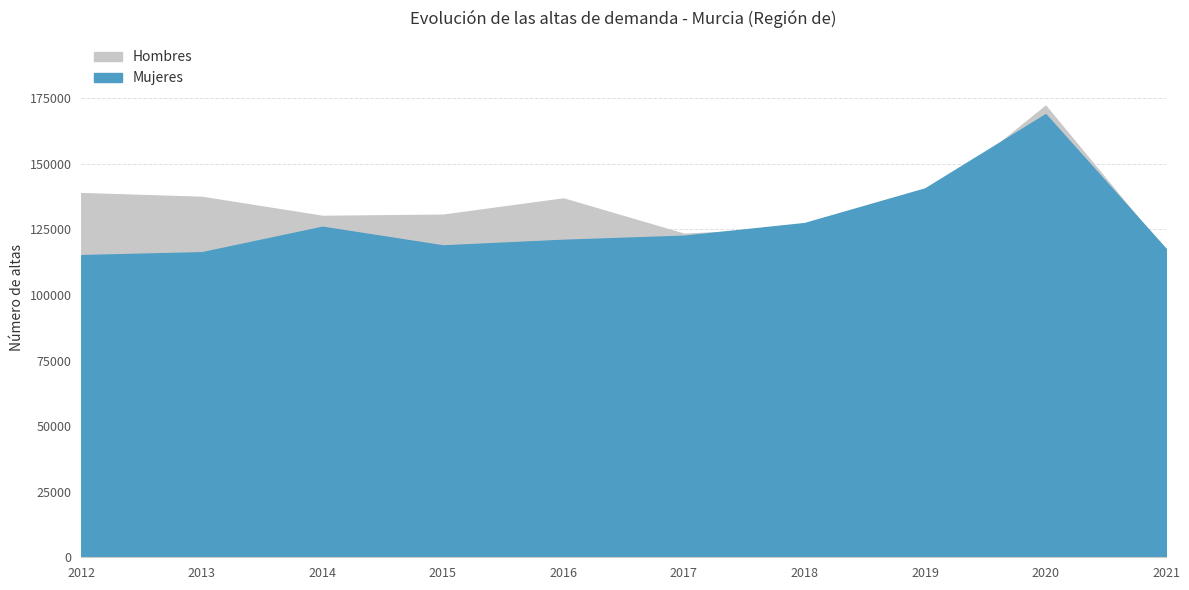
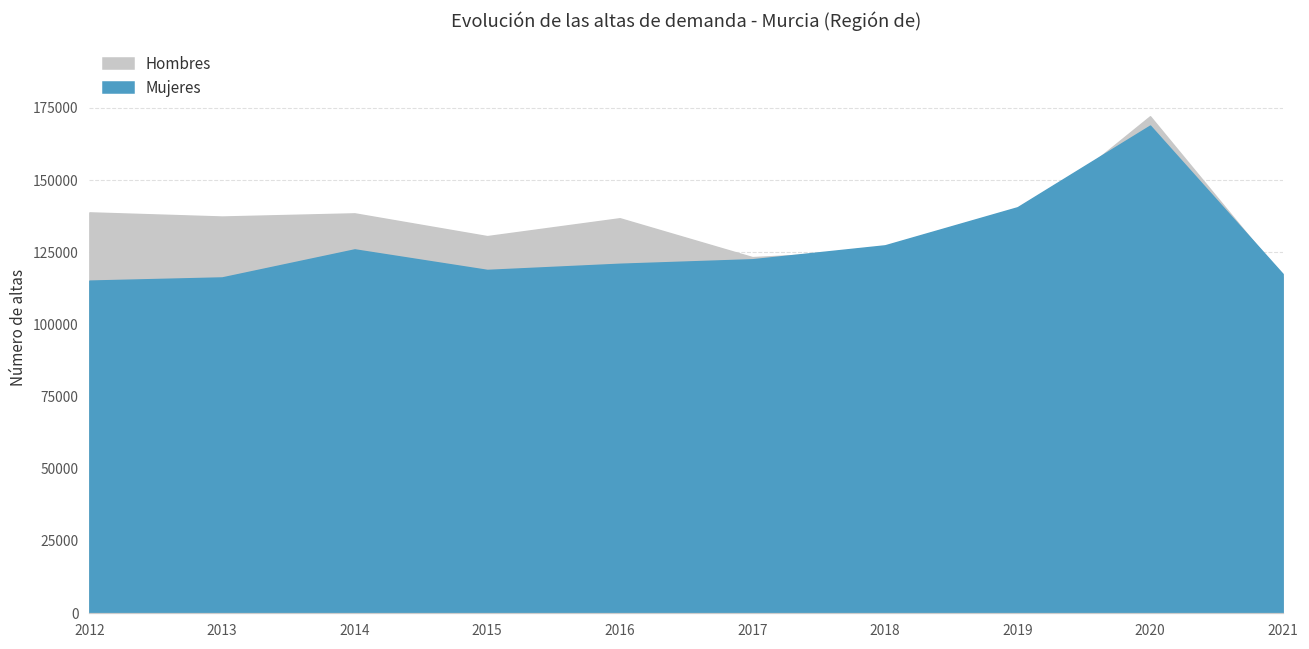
  {
    "Hombres": {
      "2012": 139000,
      "2013": 137000,
-     "2014": 130000,
+     "2014": 138000,
      "2015": 131000,
      "2016": 137000,
      "2020": 172000
    },
    "Mujeres": {
      "2012": 115000,
      "2013": 116000,
      "2014": 126000,
      "2015": 119000,
      "2016": 121000,
      "2018": 127000,
      "2019": 141000,
      "2020": 169000,
      "2021": 118000
    }
  }
